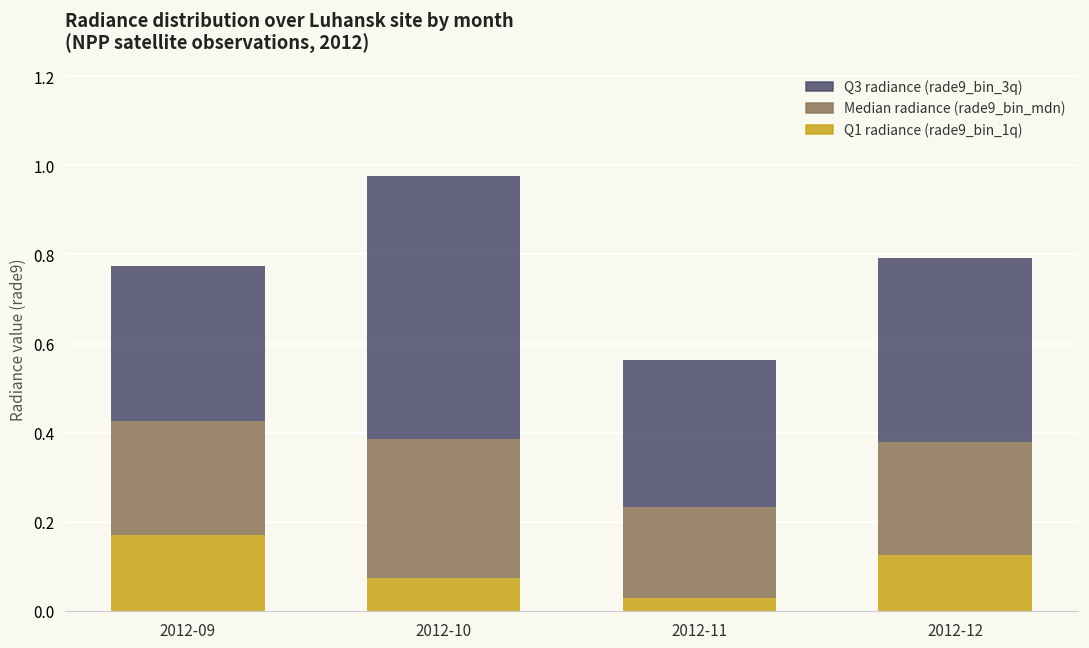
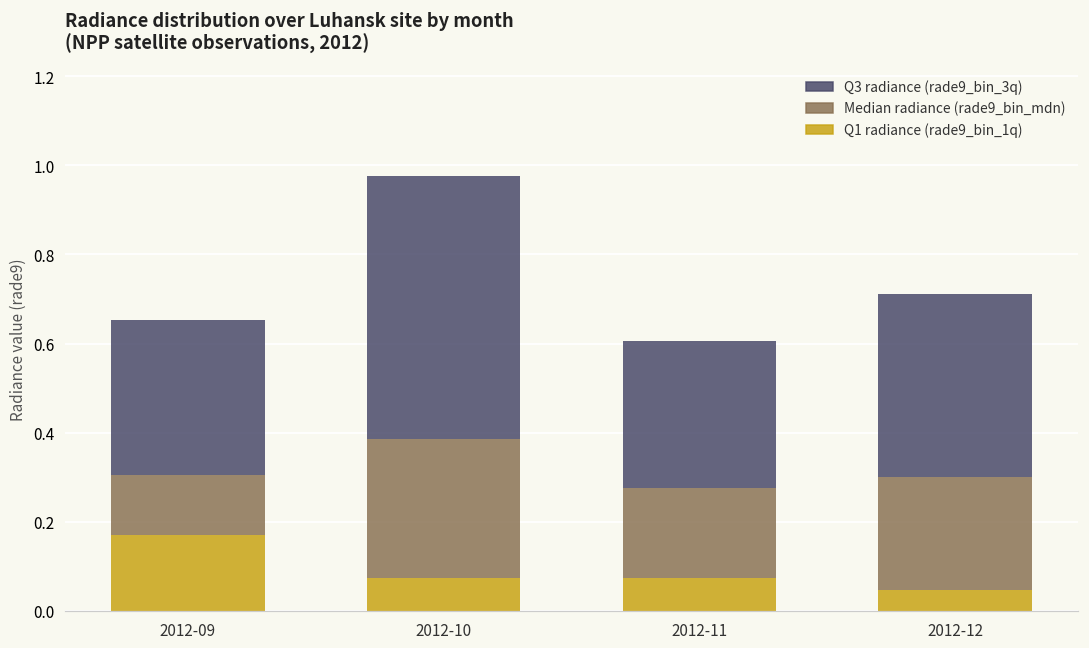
  {
    "Q1 radiance (rade9_bin_1q)": {
      "2012-09": 0.17,
      "2012-10": 0.07,
-     "2012-11": 0.03,
-     "2012-12": 0.13
+     "2012-11": 0.07,
+     "2012-12": 0.05
    },
    "Median radiance (rade9_bin_mdn)": {
-     "2012-09": 0.26,
+     "2012-09": 0.13,
      "2012-10": 0.31,
      "2012-11": 0.20,
      "2012-12": 0.26
    },
    "Q3 radiance (rade9_bin_3q)": {
      "2012-09": 0.35,
      "2012-10": 0.59,
      "2012-11": 0.33,
      "2012-12": 0.41
    }
  }
